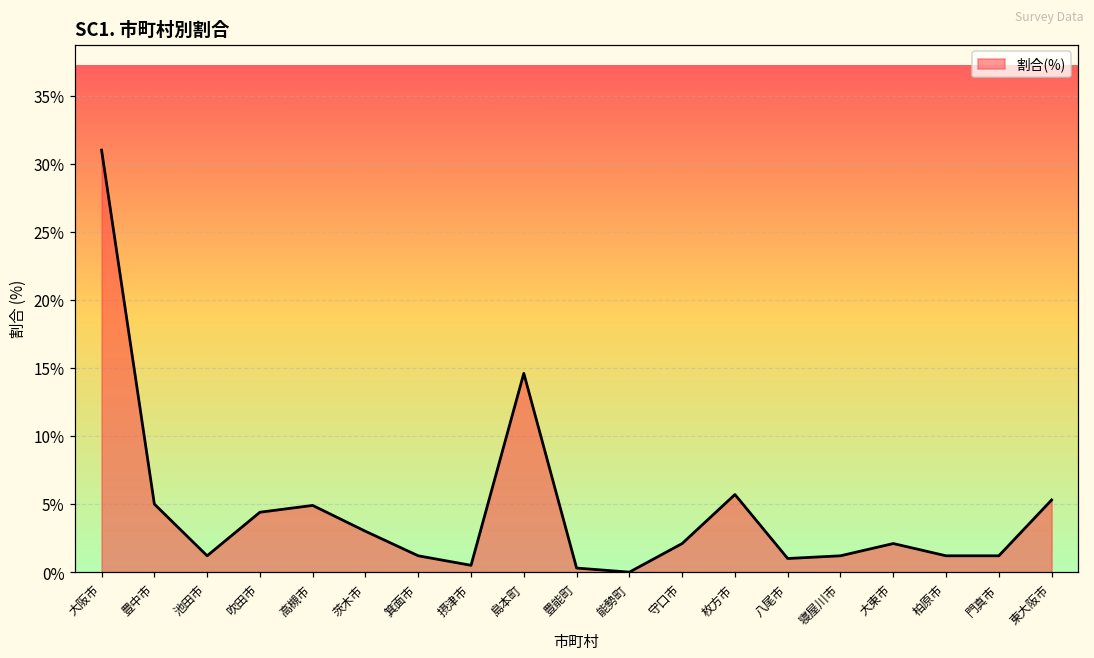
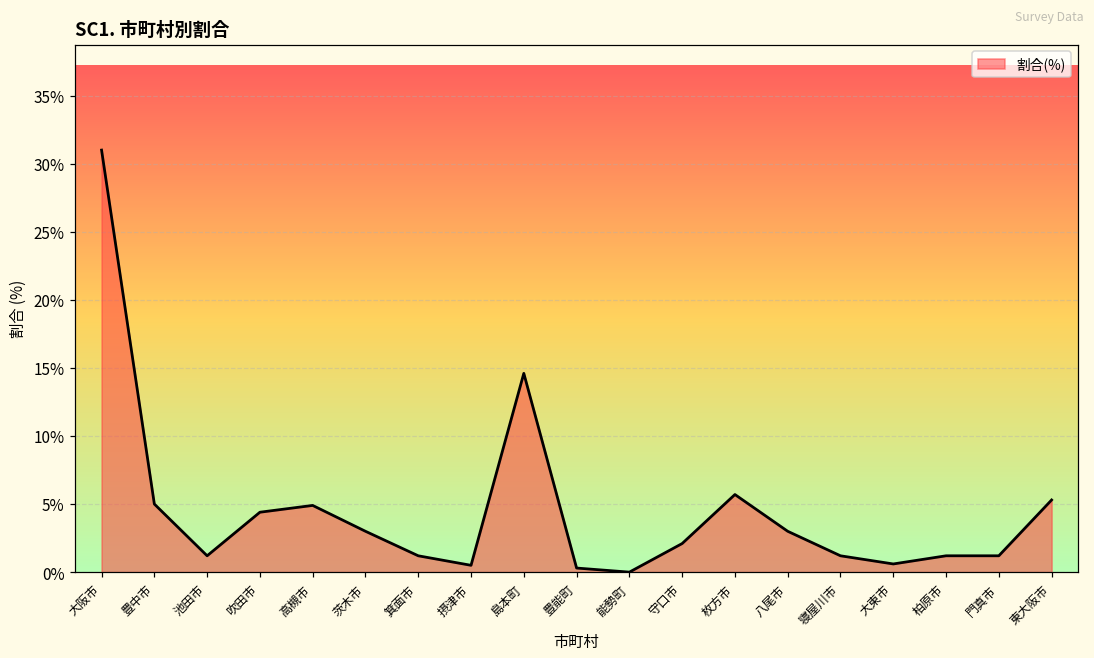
  {
    "大阪市": "31.0%",
    "豊中市": "5.0%",
    "池田市": "1.2%",
    "吹田市": "4.4%",
    "高槻市": "4.9%",
    "茨木市": "3.0%",
    "箕面市": "1.2%",
    "摂津市": "0.5%",
    "島本町": "14.6%",
    "豊能町": "0.3%",
    "能勢町": "0.0%",
    "守口市": "2.1%",
    "枚方市": "5.7%",
-   "八尾市": "1%",
+   "八尾市": "3%",
    "寝屋川市": "1.2%",
-   "大東市": "2.1%",
+   "大東市": "0.6%",
    "柏原市": "1.2%",
    "門真市": "1.2%",
    "東大阪市": "5.3%"
  }
